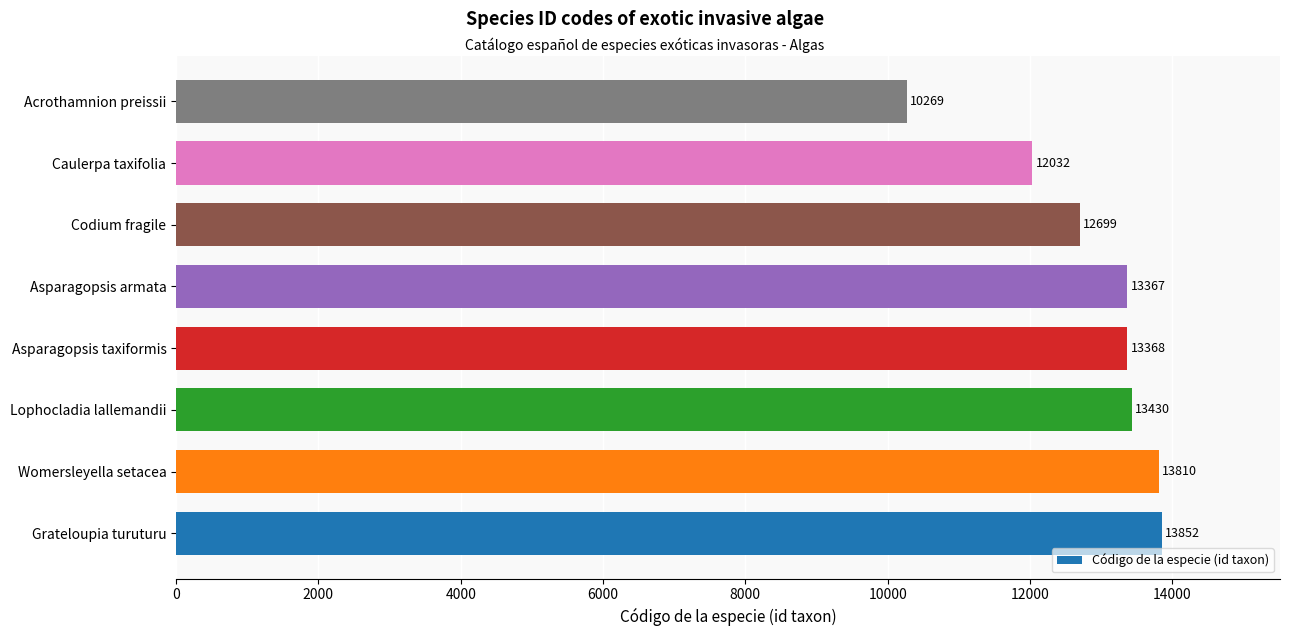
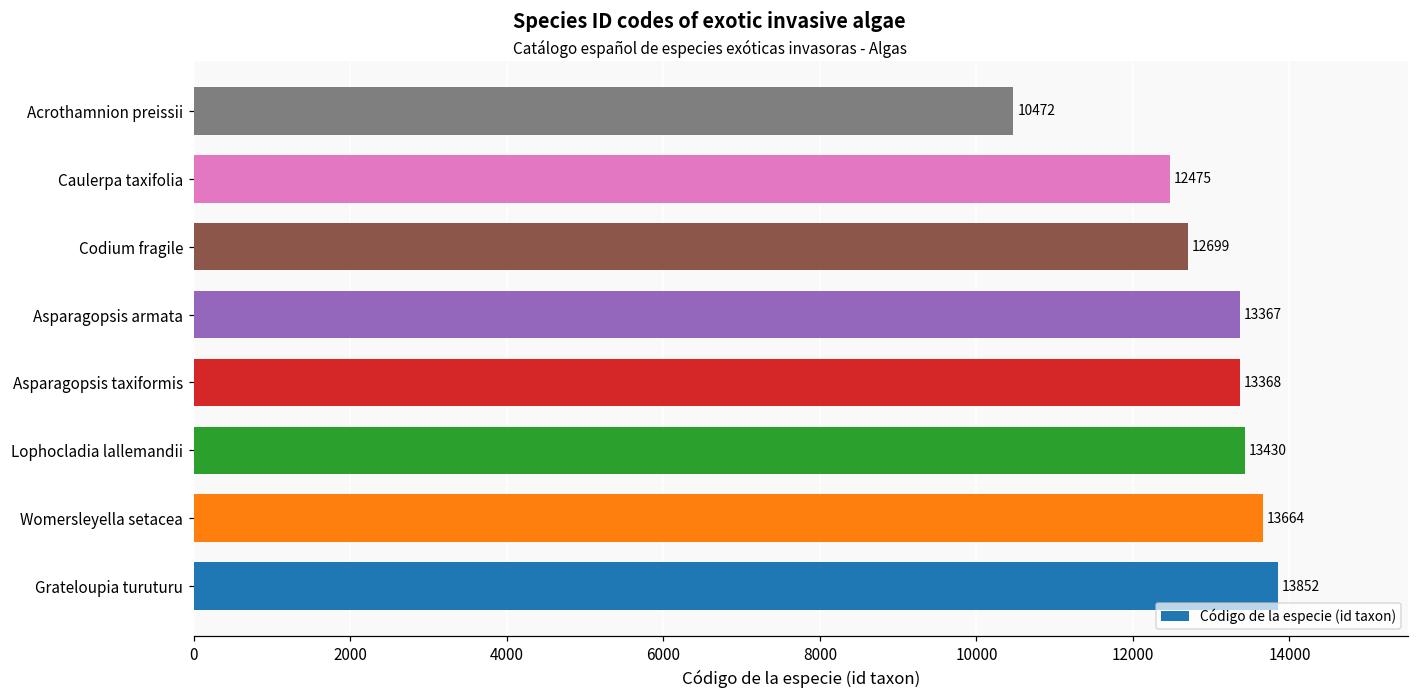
  {
-   "Acrothamnion preissii": 10269,
-   "Caulerpa taxifolia": 12032,
+   "Acrothamnion preissii": 10472,
+   "Caulerpa taxifolia": 12475,
    "Codium fragile": 12699,
    "Asparagopsis armata": 13367,
    "Asparagopsis taxiformis": 13368,
    "Lophocladia lallemandii": 13430,
-   "Womersleyella setacea": 13810,
+   "Womersleyella setacea": 13664,
    "Grateloupia turuturu": 13852
  }
